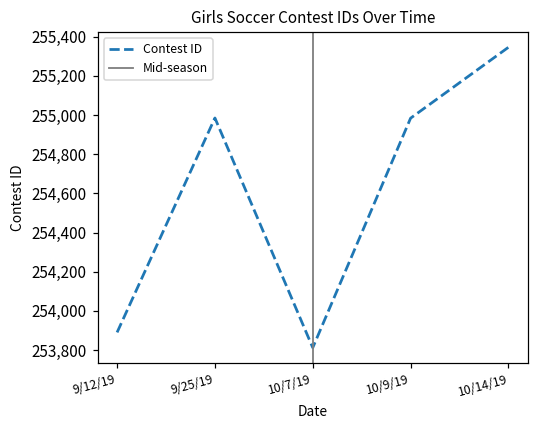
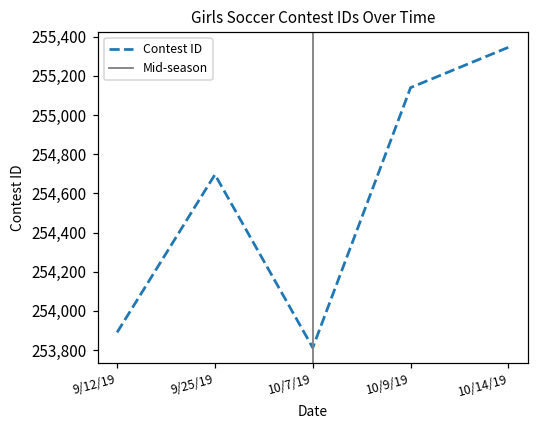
  {
    "9/12/19": "253,890",
-   "9/25/19": "254,990",
+   "9/25/19": "254,700",
    "10/7/19": "253,810",
-   "10/9/19": "254,980",
+   "10/9/19": "255,140",
    "10/14/19": "255,350"
  }
